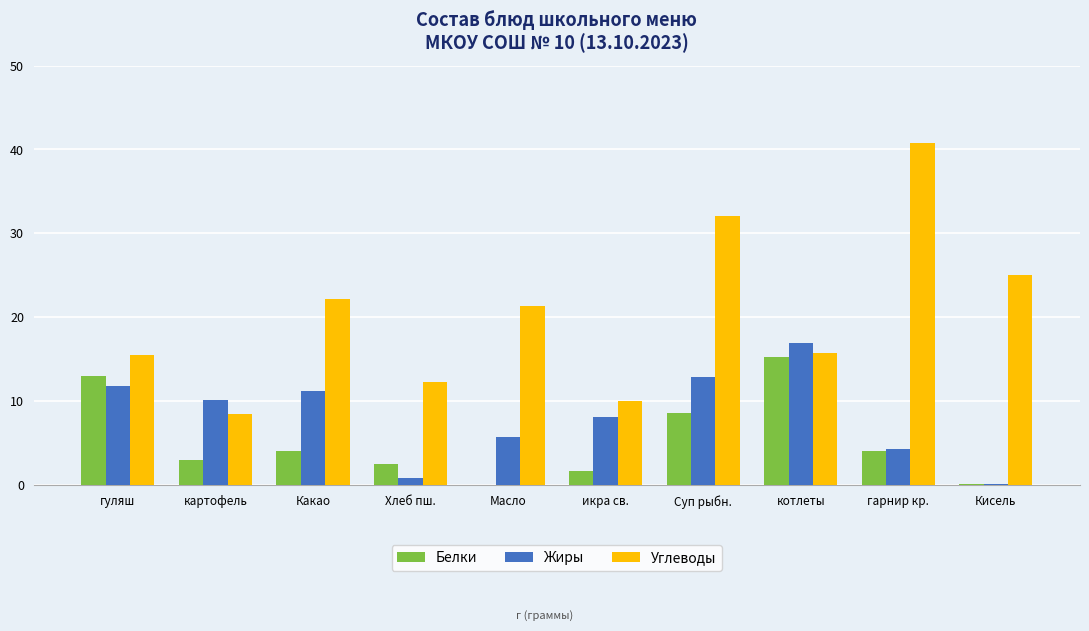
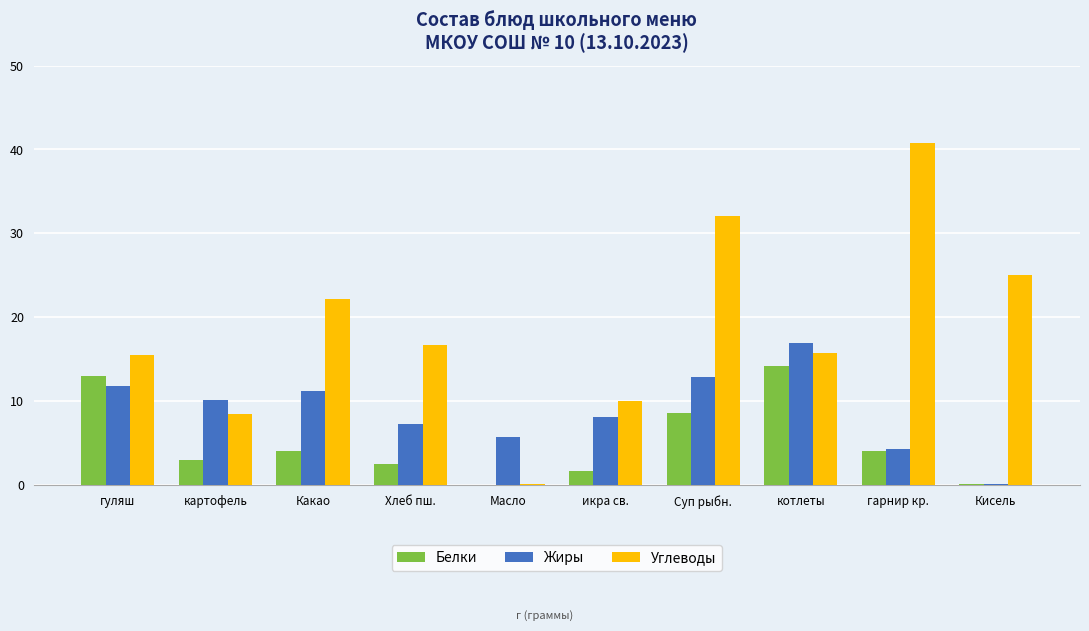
  {
    "Белки": {
      "гуляш": 13,
      "картофель": 3,
      "Какао": 4,
      "Хлеб пш.": 2,
      "икра св.": 2,
      "Суп рыбн.": 9,
-     "котлеты": 15,
+     "котлеты": 14,
      "гарнир кр.": 4
    },
    "Жиры": {
      "гуляш": 12,
      "картофель": 10,
      "Какао": 11,
-     "Хлеб пш.": 1,
+     "Хлеб пш.": 7,
      "Масло": 6,
      "икра св.": 8,
      "Суп рыбн.": 13,
      "котлеты": 17,
      "гарнир кр.": 4
    },
    "Углеводы": {
      "гуляш": 16,
      "картофель": 8,
      "Какао": 22,
-     "Хлеб пш.": 12,
-     "Масло": 21,
+     "Хлеб пш.": 17,
+     "Масло": 0,
      "икра св.": 10,
      "Суп рыбн.": 32,
      "котлеты": 16,
      "гарнир кр.": 41,
      "Кисель": 25
    }
  }
